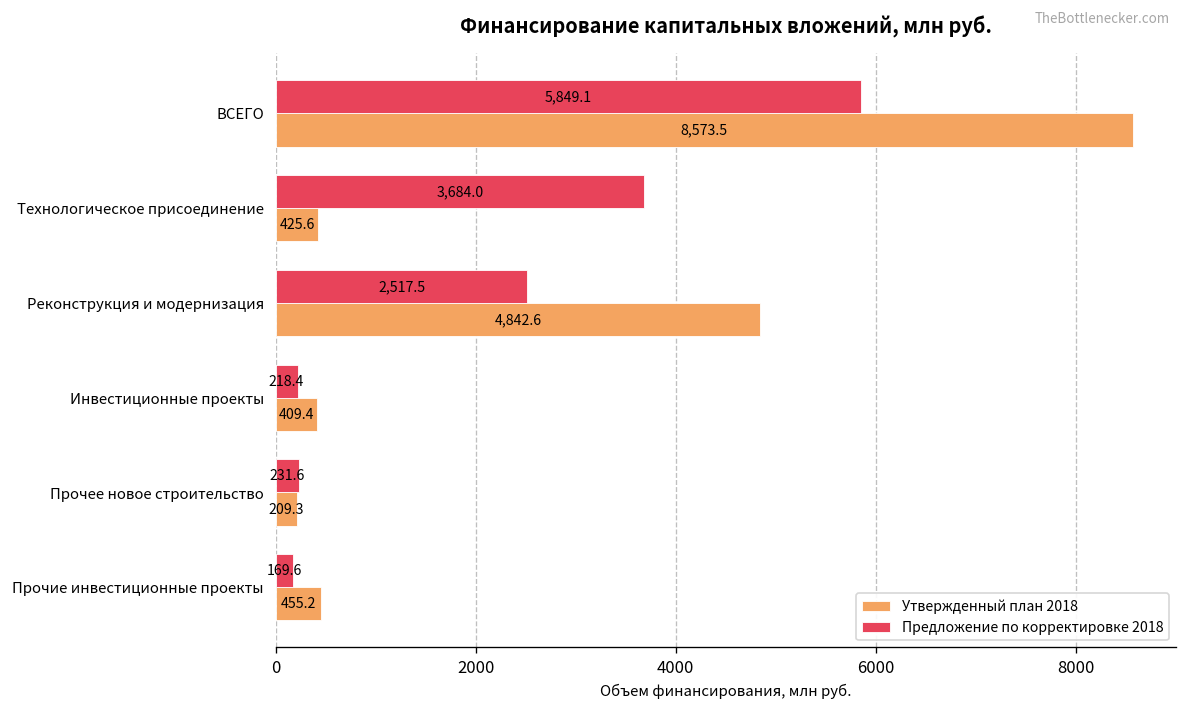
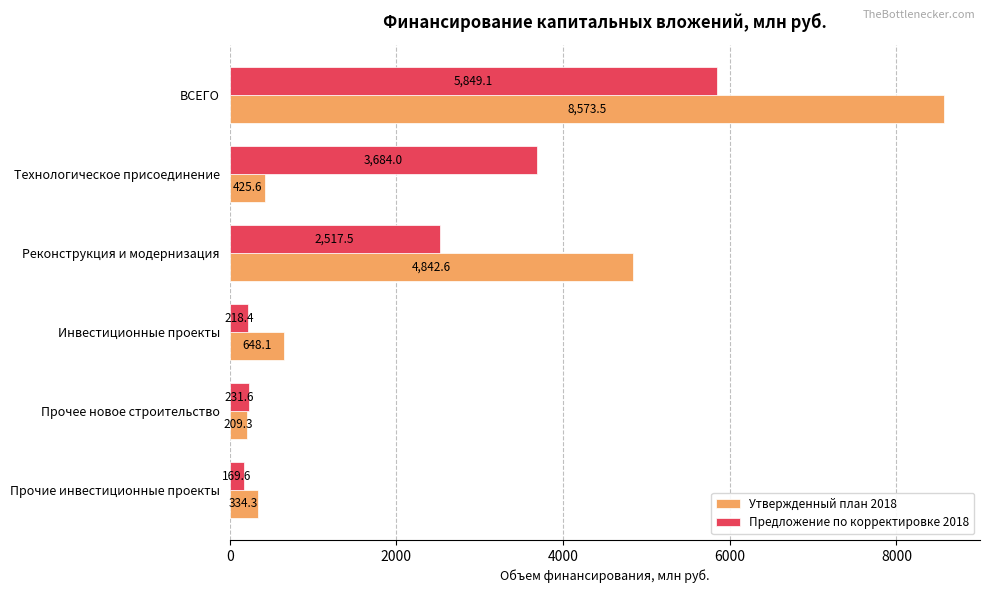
  {
    "Утвержденный план 2018": {
      "ВСЕГО": "8,573.5",
      "Технологическое присоединение": "425.6",
      "Реконструкция и модернизация": "4,842.6",
-     "Инвестиционные проекты": "409.4",
+     "Инвестиционные проекты": "648.1",
      "Прочее новое строительство": "209.3",
-     "Прочие инвестиционные проекты": "455.2"
+     "Прочие инвестиционные проекты": "334.3"
    },
    "Предложение по корректировке 2018": {
      "ВСЕГО": "5,849.1",
      "Технологическое присоединение": "3,684.0",
      "Реконструкция и модернизация": "2,517.5",
      "Инвестиционные проекты": "218.4",
      "Прочее новое строительство": "231.6",
      "Прочие инвестиционные проекты": "169.6"
    }
  }
